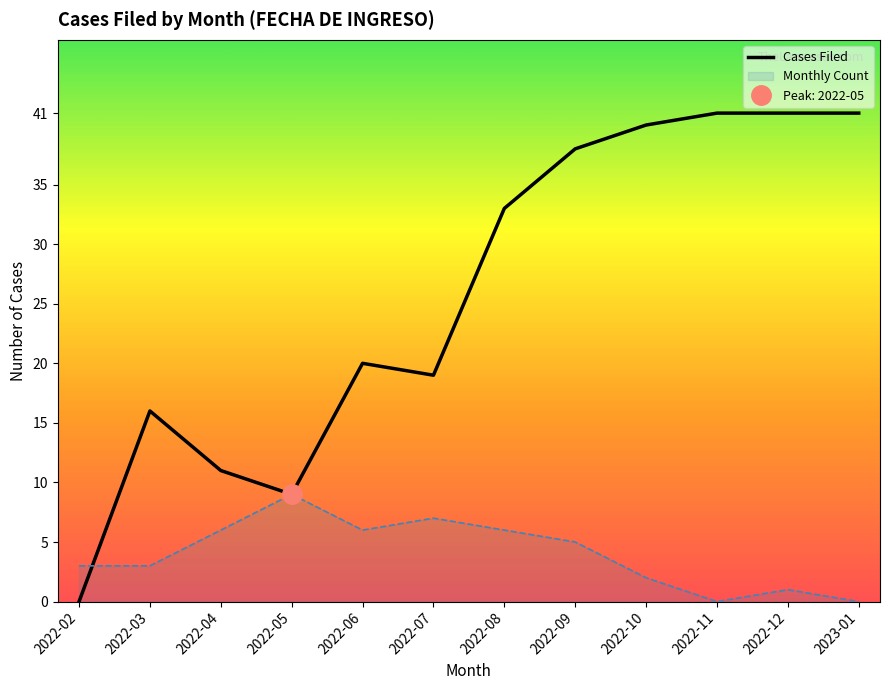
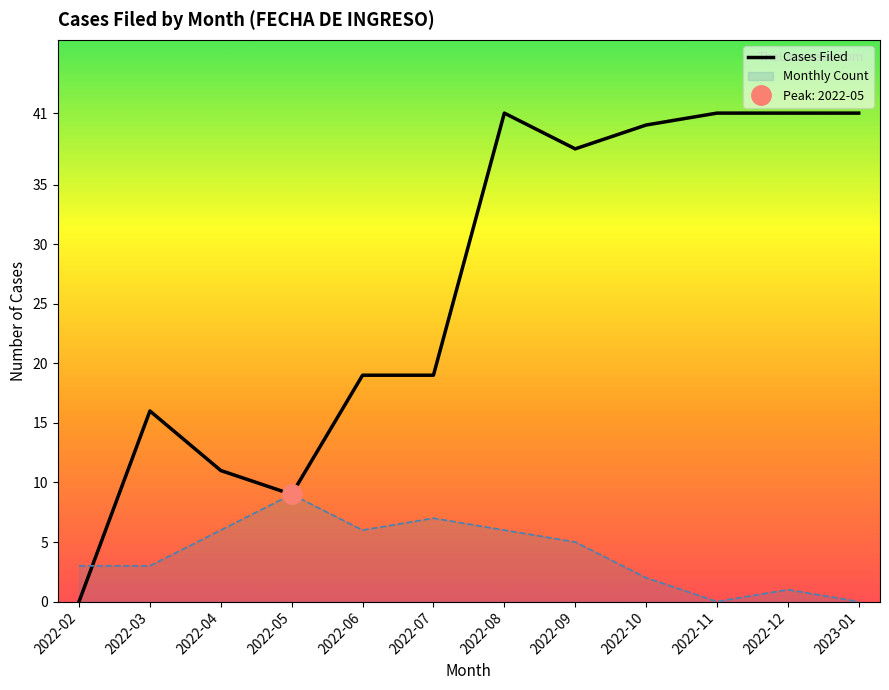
  {
    "Cases Filed": {
      "2022-02": 0,
      "2022-03": 16,
      "2022-04": 11,
-     "2022-06": 20,
+     "2022-06": 19,
      "2022-07": 19,
-     "2022-08": 33,
+     "2022-08": 41,
      "2022-09": 38,
      "2022-10": 40,
      "2022-11": 41,
      "2022-12": 41,
      "2023-01": 41
    },
    "Monthly Count": {
      "2022-02": 3,
      "2022-03": 3,
      "2022-04": 6,
      "2022-06": 6,
      "2022-07": 7,
      "2022-08": 6,
      "2022-09": 5,
      "2022-10": 2,
      "2022-11": 0,
      "2022-12": 1,
      "2023-01": 0
    }
  }
